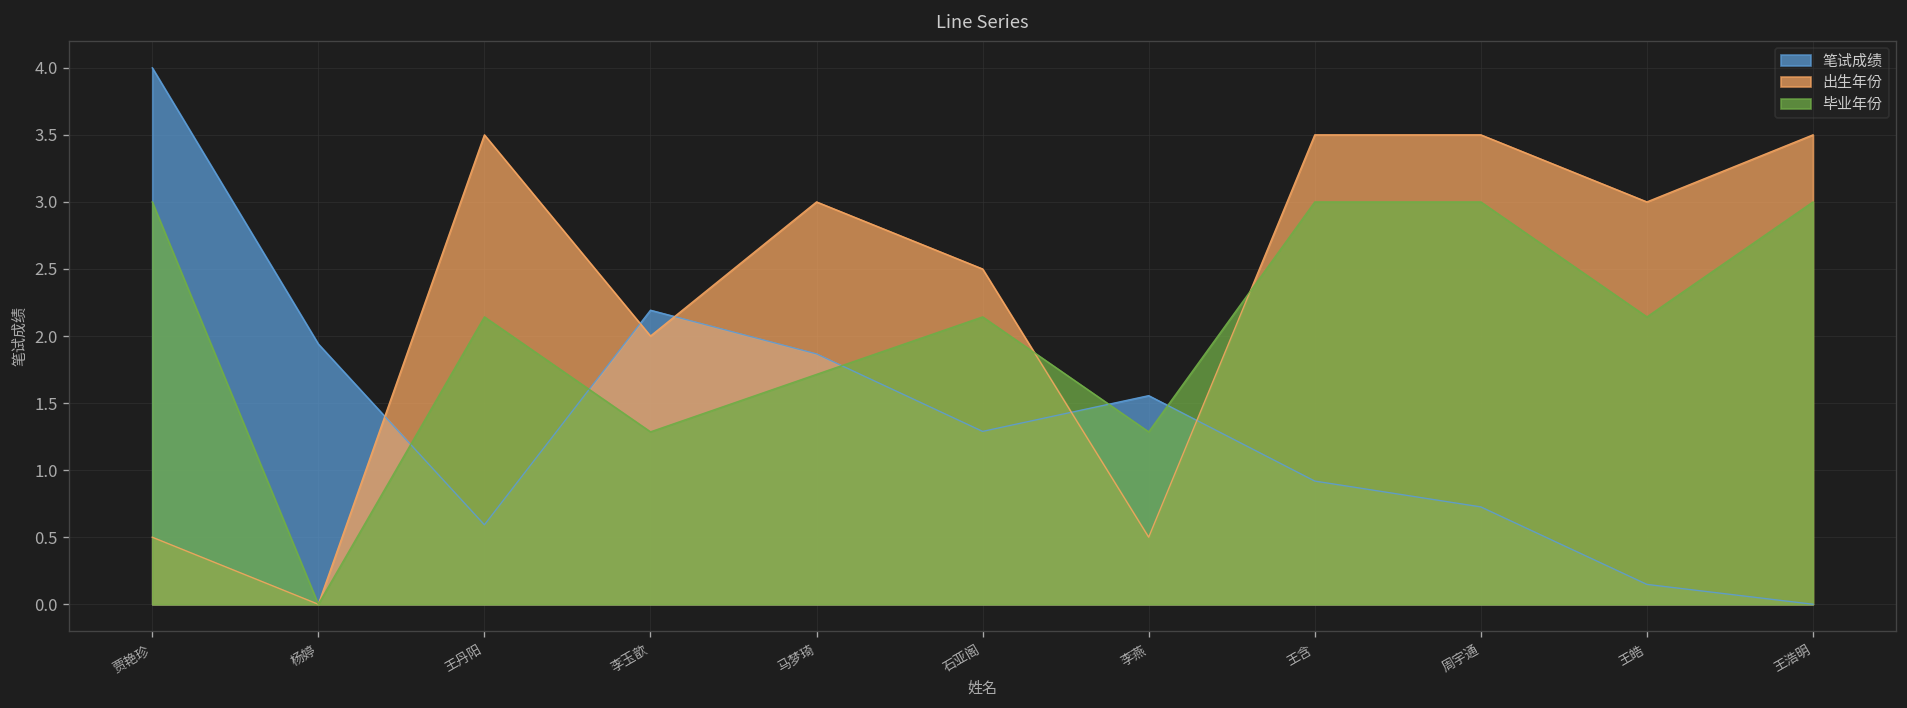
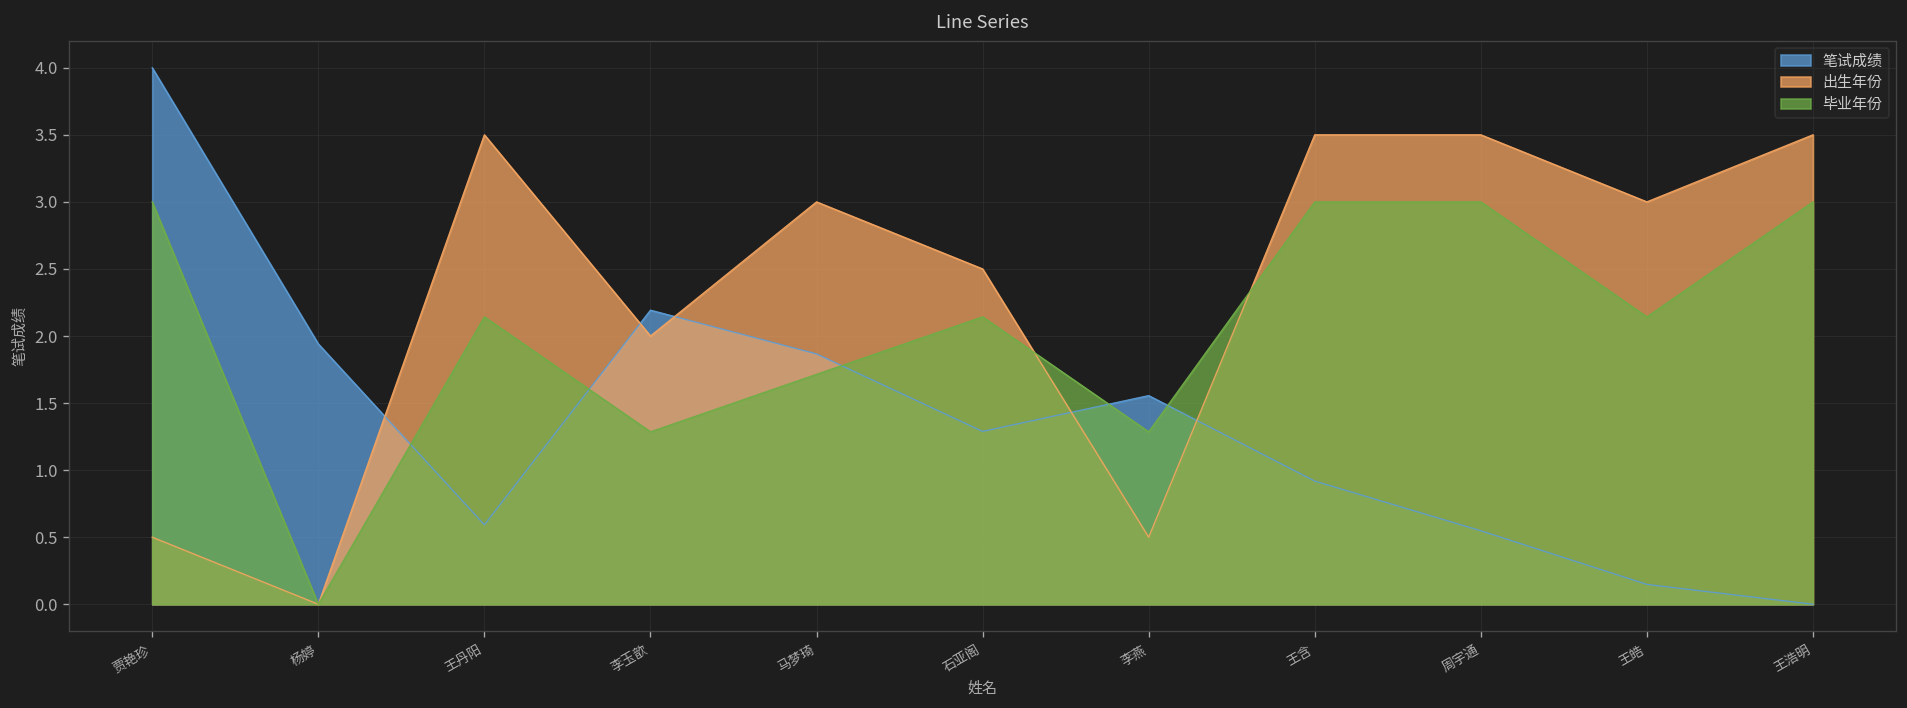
  {
    "笔试成绩": {
      "贾艳珍": 4.00,
      "杨婷": 1.94,
      "王丹阳": 0.59,
      "李玉歆": 2.19,
      "马梦琦": 1.87,
      "石亚阁": 1.29,
      "李燕": 1.56,
      "王含": 0.92,
-     "周宇通": 0.73,
+     "周宇通": 0.55,
      "王皓": 0.15,
      "王浩明": 0.00
    },
    "出生年份": {
      "贾艳珍": 0.50,
      "王丹阳": 3.50,
      "李玉歆": 2.00,
      "马梦琦": 3.00,
      "石亚阁": 2.50,
      "李燕": 0.50,
      "王含": 3.50,
      "周宇通": 3.50,
      "王皓": 3.00,
      "王浩明": 3.50
    },
    "毕业年份": {
      "贾艳珍": 3.00,
      "王丹阳": 2.14,
      "李玉歆": 1.29,
      "马梦琦": 1.71,
      "石亚阁": 2.14,
      "李燕": 1.29,
      "王含": 3.00,
      "周宇通": 3.00,
      "王皓": 2.14,
      "王浩明": 3.00
    }
  }
